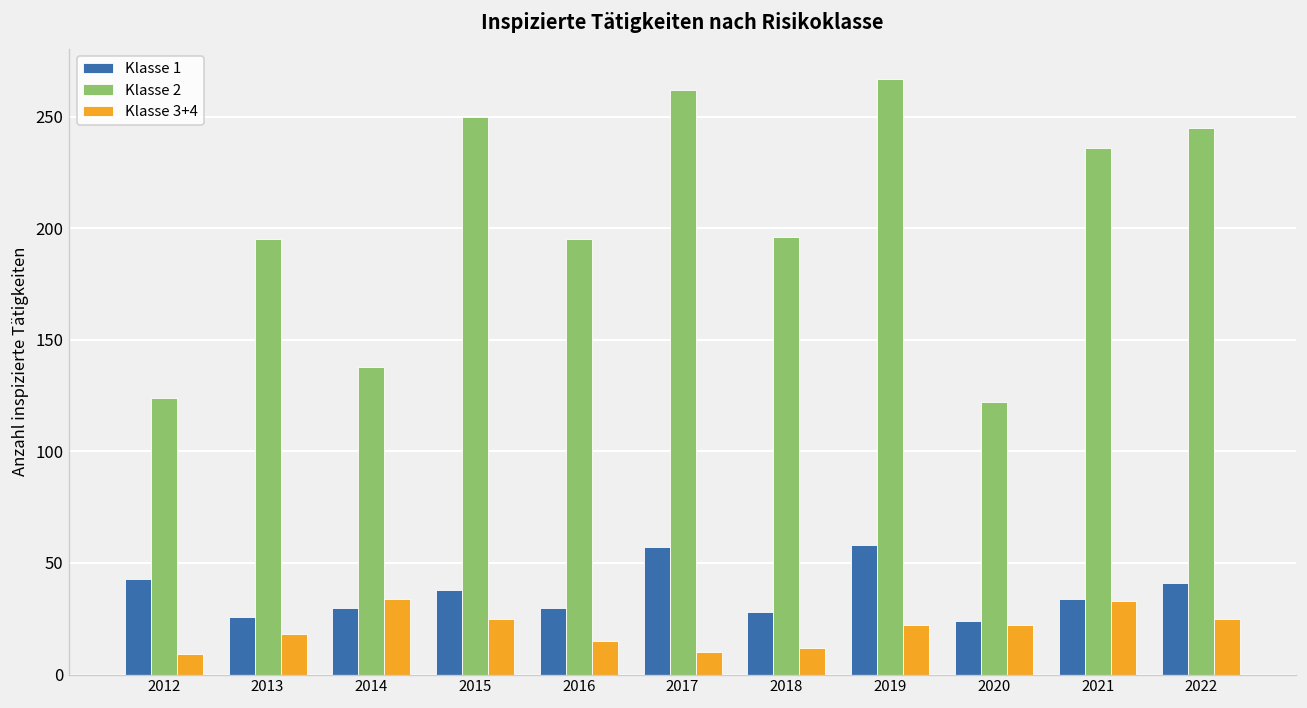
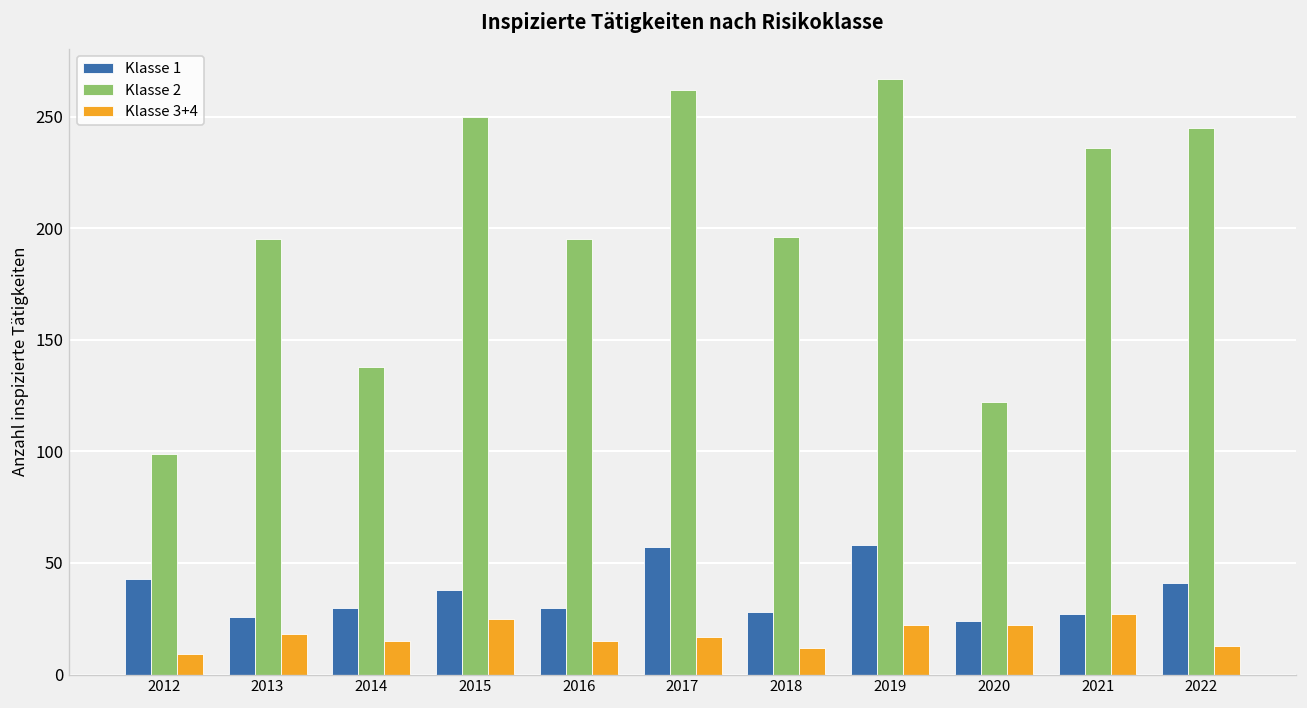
  {
    "Klasse 1": {
      "2012": 43,
      "2013": 26,
      "2014": 30,
      "2015": 38,
      "2016": 30,
      "2017": 57,
      "2018": 28,
      "2019": 58,
      "2020": 24,
-     "2021": 34,
+     "2021": 27,
      "2022": 41
    },
    "Klasse 2": {
-     "2012": 124,
+     "2012": 99,
      "2013": 195,
      "2014": 138,
      "2015": 250,
      "2016": 195,
      "2017": 262,
      "2018": 196,
      "2019": 267,
      "2020": 122,
      "2021": 236,
      "2022": 245
    },
    "Klasse 3+4": {
      "2012": 9,
      "2013": 18,
-     "2014": 34,
+     "2014": 15,
      "2015": 25,
      "2016": 15,
-     "2017": 10,
+     "2017": 17,
      "2018": 12,
      "2019": 22,
      "2020": 22,
-     "2021": 33,
-     "2022": 25
+     "2021": 27,
+     "2022": 13
    }
  }
